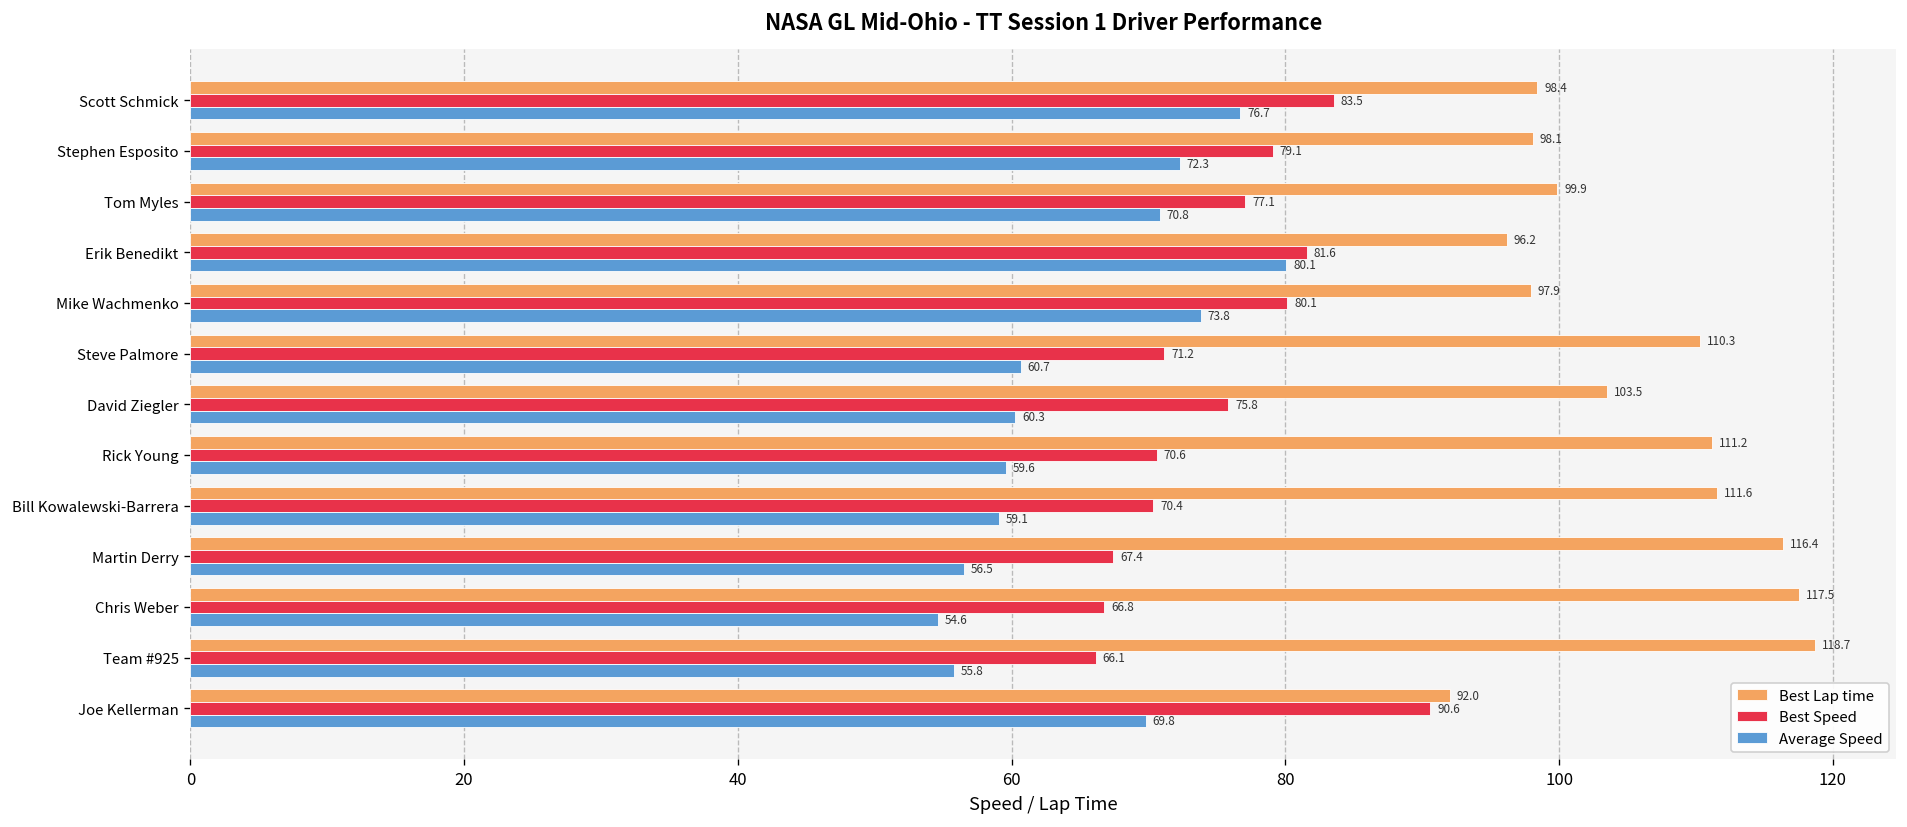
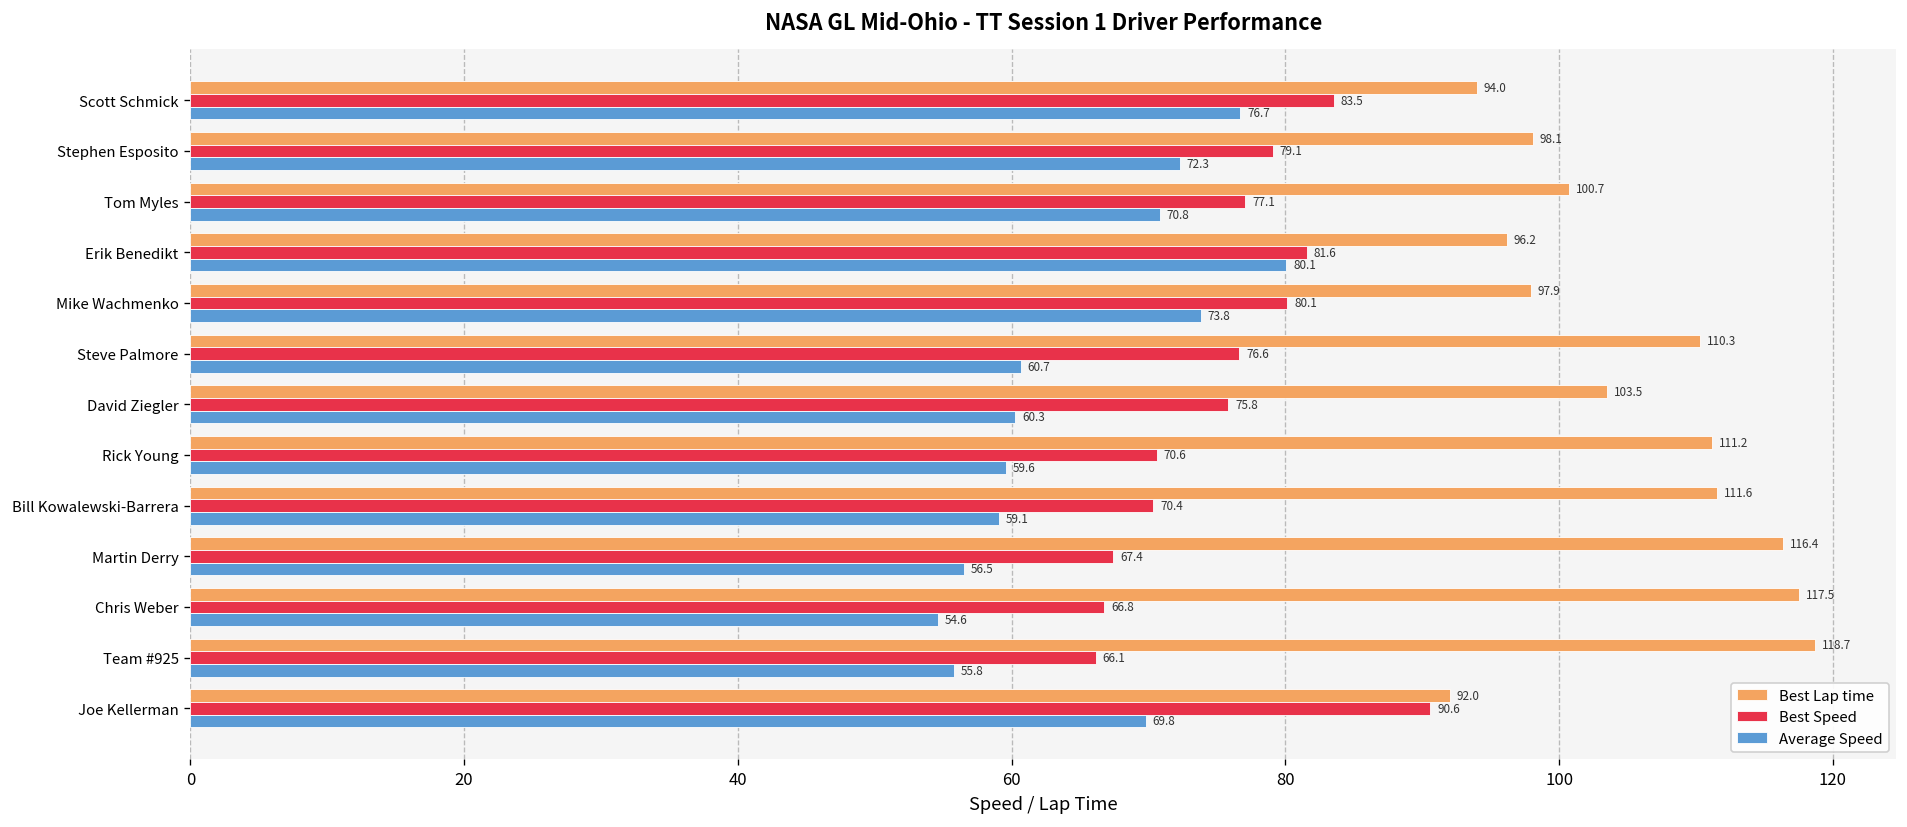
  {
    "Best Lap time": {
-     "Scott Schmick": 98.4,
+     "Scott Schmick": 94.0,
      "Stephen Esposito": 98.1,
-     "Tom Myles": 99.9,
+     "Tom Myles": 100.7,
      "Erik Benedikt": 96.2,
      "Mike Wachmenko": 97.9,
      "Steve Palmore": 110.3,
      "David Ziegler": 103.5,
      "Rick Young": 111.2,
      "Bill Kowalewski-Barrera": 111.6,
      "Martin Derry": 116.4,
      "Chris Weber": 117.5,
      "Team #925": 118.7,
      "Joe Kellerman": 92.0
    },
    "Best Speed": {
      "Scott Schmick": 83.5,
      "Stephen Esposito": 79.1,
      "Tom Myles": 77.1,
      "Erik Benedikt": 81.6,
      "Mike Wachmenko": 80.1,
-     "Steve Palmore": 71.2,
+     "Steve Palmore": 76.6,
      "David Ziegler": 75.8,
      "Rick Young": 70.6,
      "Bill Kowalewski-Barrera": 70.4,
      "Martin Derry": 67.4,
      "Chris Weber": 66.8,
      "Team #925": 66.1,
      "Joe Kellerman": 90.6
    },
    "Average Speed": {
      "Scott Schmick": 76.7,
      "Stephen Esposito": 72.3,
      "Tom Myles": 70.8,
      "Erik Benedikt": 80.1,
      "Mike Wachmenko": 73.8,
      "Steve Palmore": 60.7,
      "David Ziegler": 60.3,
      "Rick Young": 59.6,
      "Bill Kowalewski-Barrera": 59.1,
      "Martin Derry": 56.5,
      "Chris Weber": 54.6,
      "Team #925": 55.8,
      "Joe Kellerman": 69.8
    }
  }
